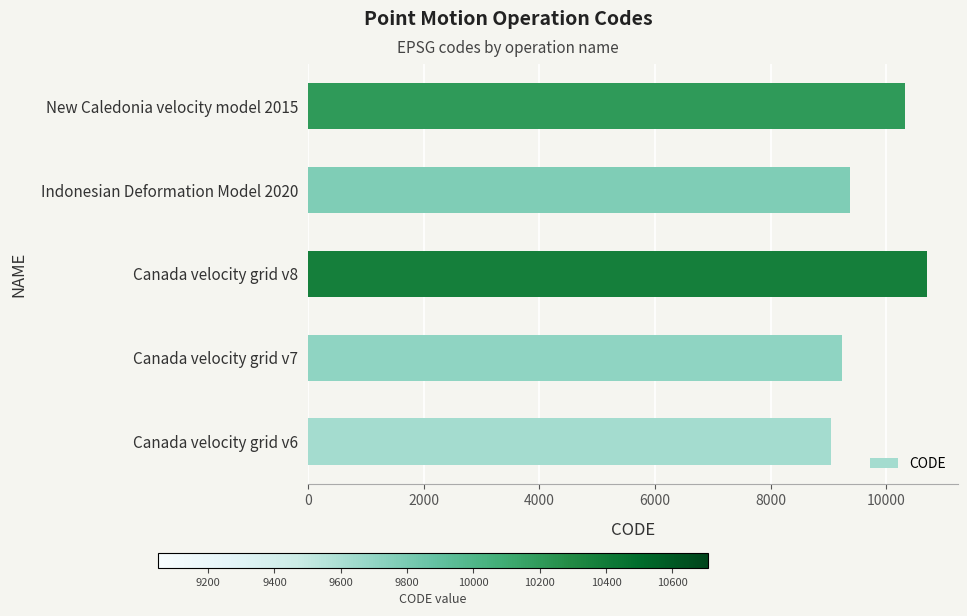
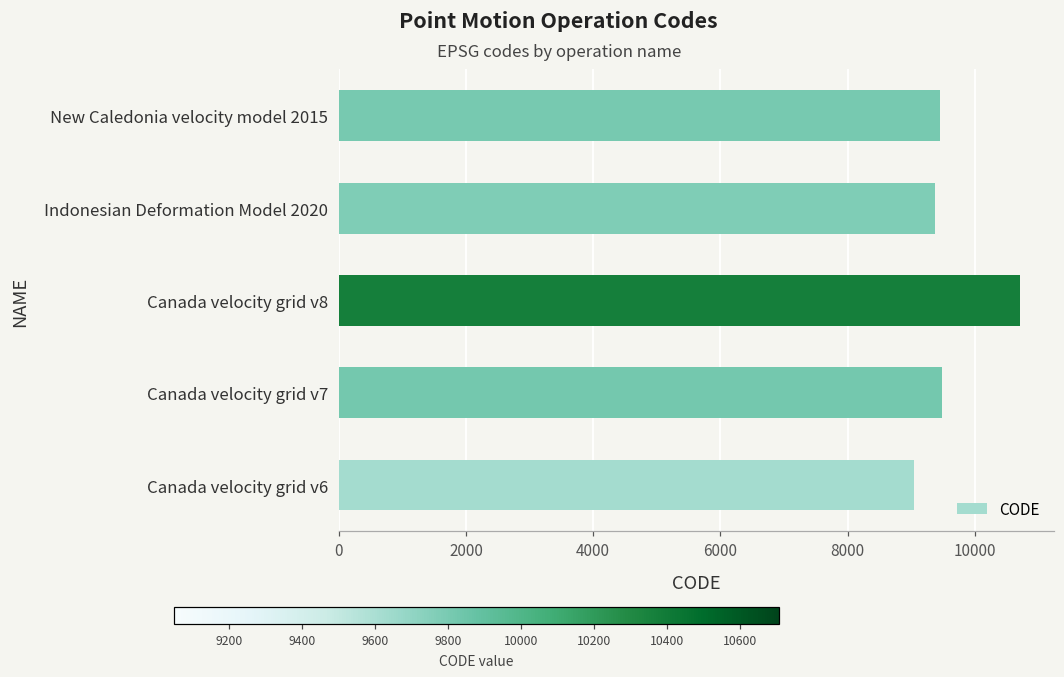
  {
-   "New Caledonia velocity model 2015": 10300,
+   "New Caledonia velocity model 2015": 9500,
    "Indonesian Deformation Model 2020": 9400,
    "Canada velocity grid v8": 10700,
-   "Canada velocity grid v7": 9200,
+   "Canada velocity grid v7": 9500,
    "Canada velocity grid v6": 9000
  }
